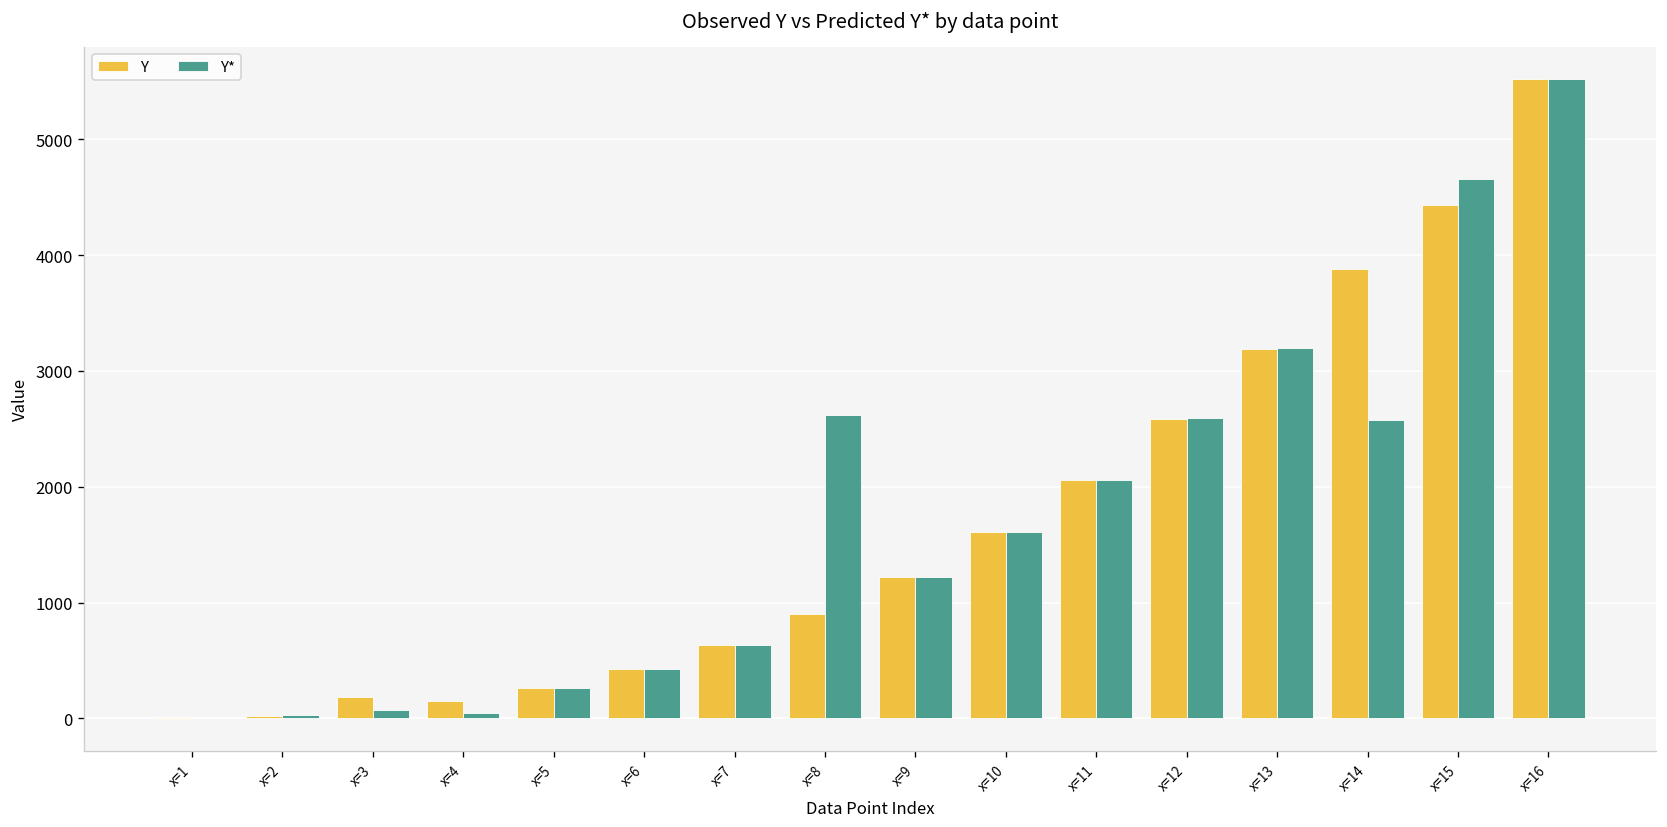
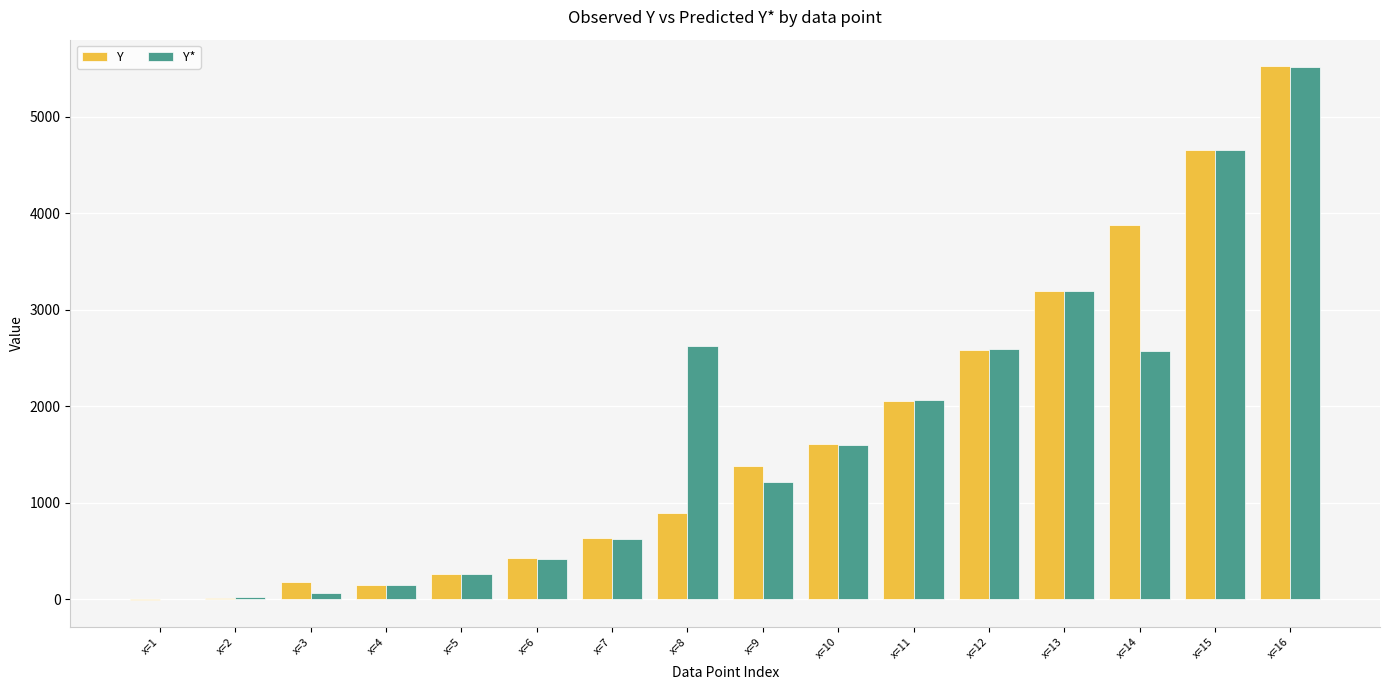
  {
    "Y": {
      "x=3": 200,
      "x=4": 100,
      "x=5": 300,
      "x=6": 400,
      "x=7": 600,
      "x=8": 900,
-     "x=9": 1200,
+     "x=9": 1400,
      "x=10": 1600,
      "x=11": 2100,
      "x=12": 2600,
      "x=13": 3200,
      "x=14": 3900,
-     "x=15": 4400,
+     "x=15": 4700,
      "x=16": 5500
    },
    "Y*": {
      "x=2": 0,
      "x=3": 100,
-     "x=4": 0,
+     "x=4": 100,
      "x=5": 300,
      "x=6": 400,
      "x=7": 600,
      "x=8": 2600,
      "x=9": 1200,
      "x=10": 1600,
      "x=11": 2100,
      "x=12": 2600,
      "x=13": 3200,
      "x=14": 2600,
      "x=15": 4700,
      "x=16": 5500
    }
  }
